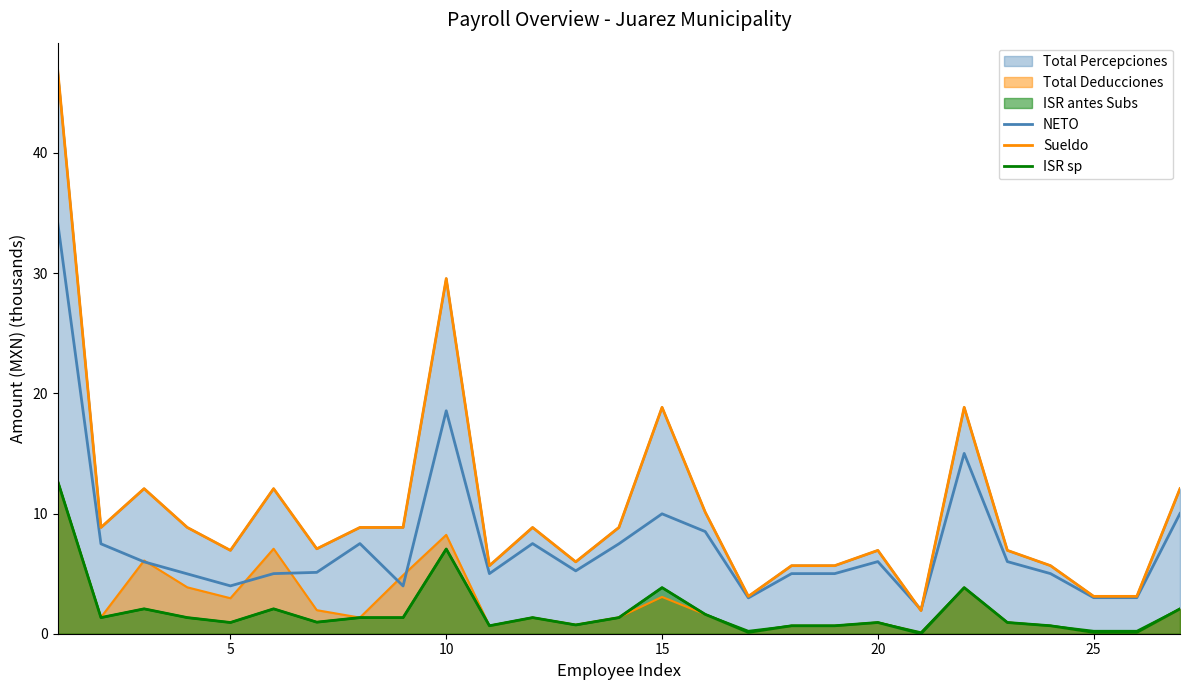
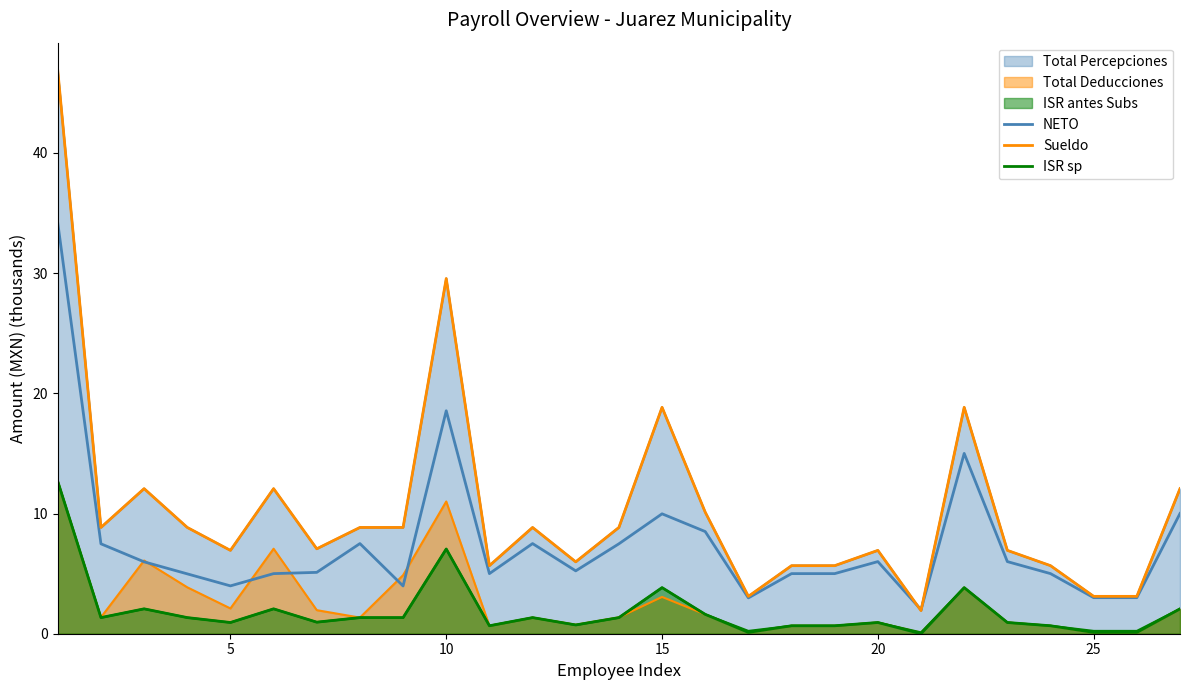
  {
    "Total Deducciones": {
-     "5": 3.0,
-     "10": 8.2,
+     "5": 2.1,
+     "10": 11.0,
      "15": 3.1
    }
  }
